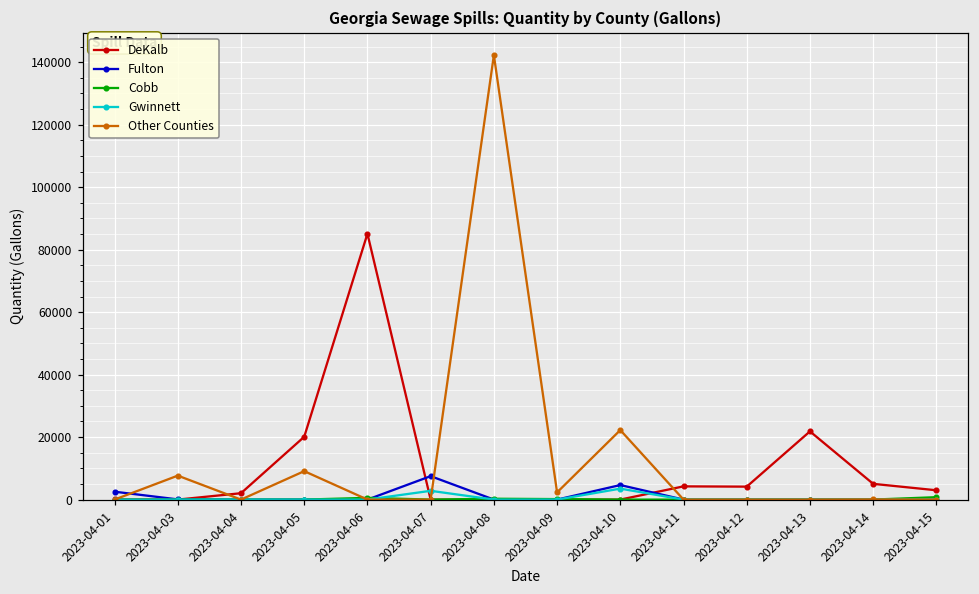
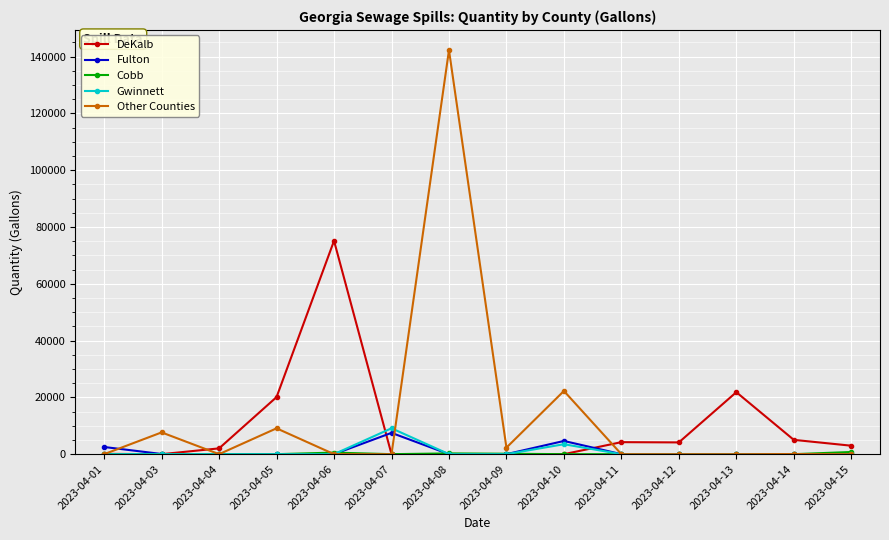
  {
    "DeKalb": {
      "2023-04-04": 2000,
      "2023-04-05": 20000,
-     "2023-04-06": 85000,
+     "2023-04-06": 75000,
      "2023-04-11": 4000,
      "2023-04-12": 4000,
      "2023-04-13": 22000,
      "2023-04-14": 5000,
      "2023-04-15": 3000
    },
    "Fulton": {
      "2023-04-01": 3000,
      "2023-04-07": 8000,
      "2023-04-10": 5000
    },
    "Gwinnett": {
-     "2023-04-07": 3000,
+     "2023-04-07": 9000,
      "2023-04-10": 4000
    },
    "Other Counties": {
      "2023-04-03": 8000,
      "2023-04-05": 9000,
      "2023-04-08": 142000,
      "2023-04-09": 2000,
      "2023-04-10": 22000
    }
  }
